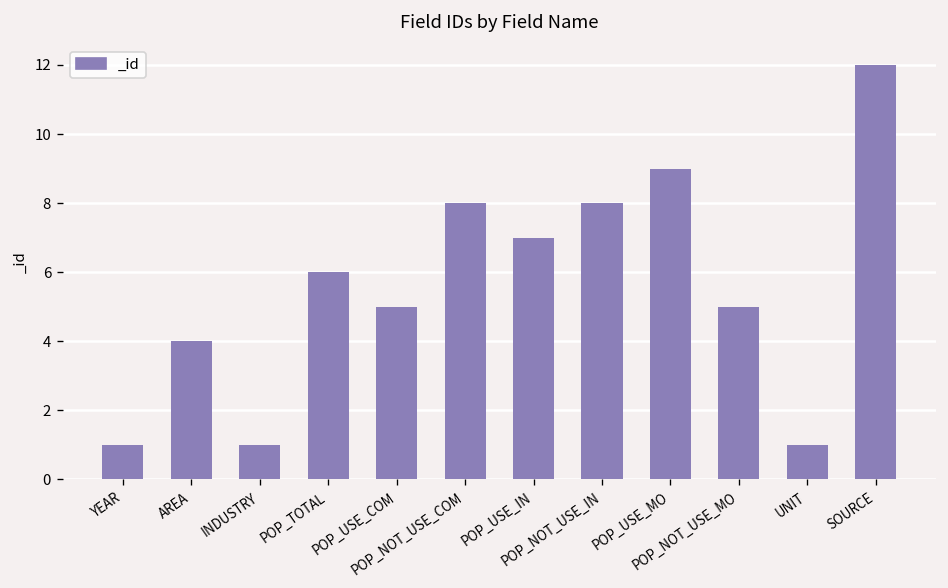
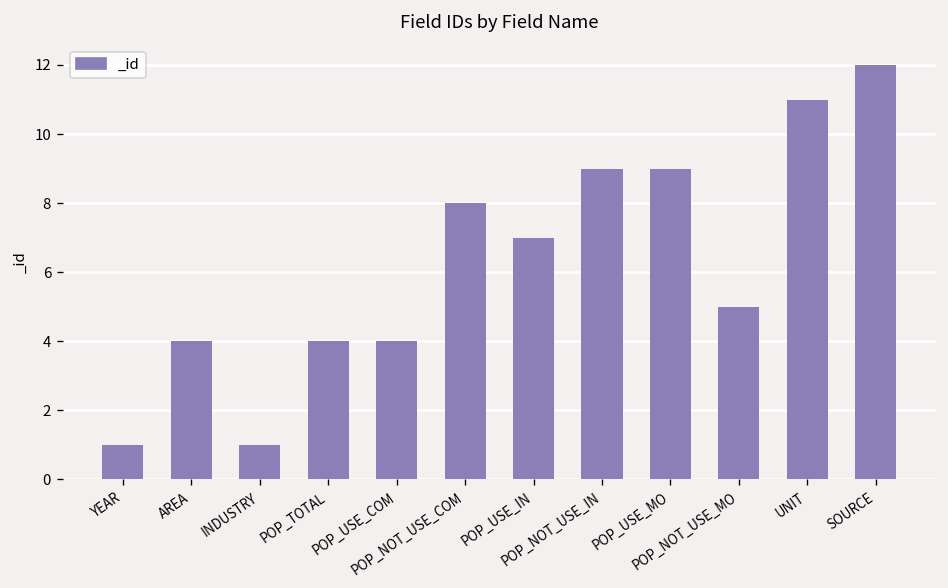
  {
    "YEAR": 1,
    "AREA": 4,
    "INDUSTRY": 1,
-   "POP_TOTAL": 6,
-   "POP_USE_COM": 5,
+   "POP_TOTAL": 4,
+   "POP_USE_COM": 4,
    "POP_NOT_USE_COM": 8,
    "POP_USE_IN": 7,
-   "POP_NOT_USE_IN": 8,
+   "POP_NOT_USE_IN": 9,
    "POP_USE_MO": 9,
    "POP_NOT_USE_MO": 5,
-   "UNIT": 1,
+   "UNIT": 11,
    "SOURCE": 12
  }
